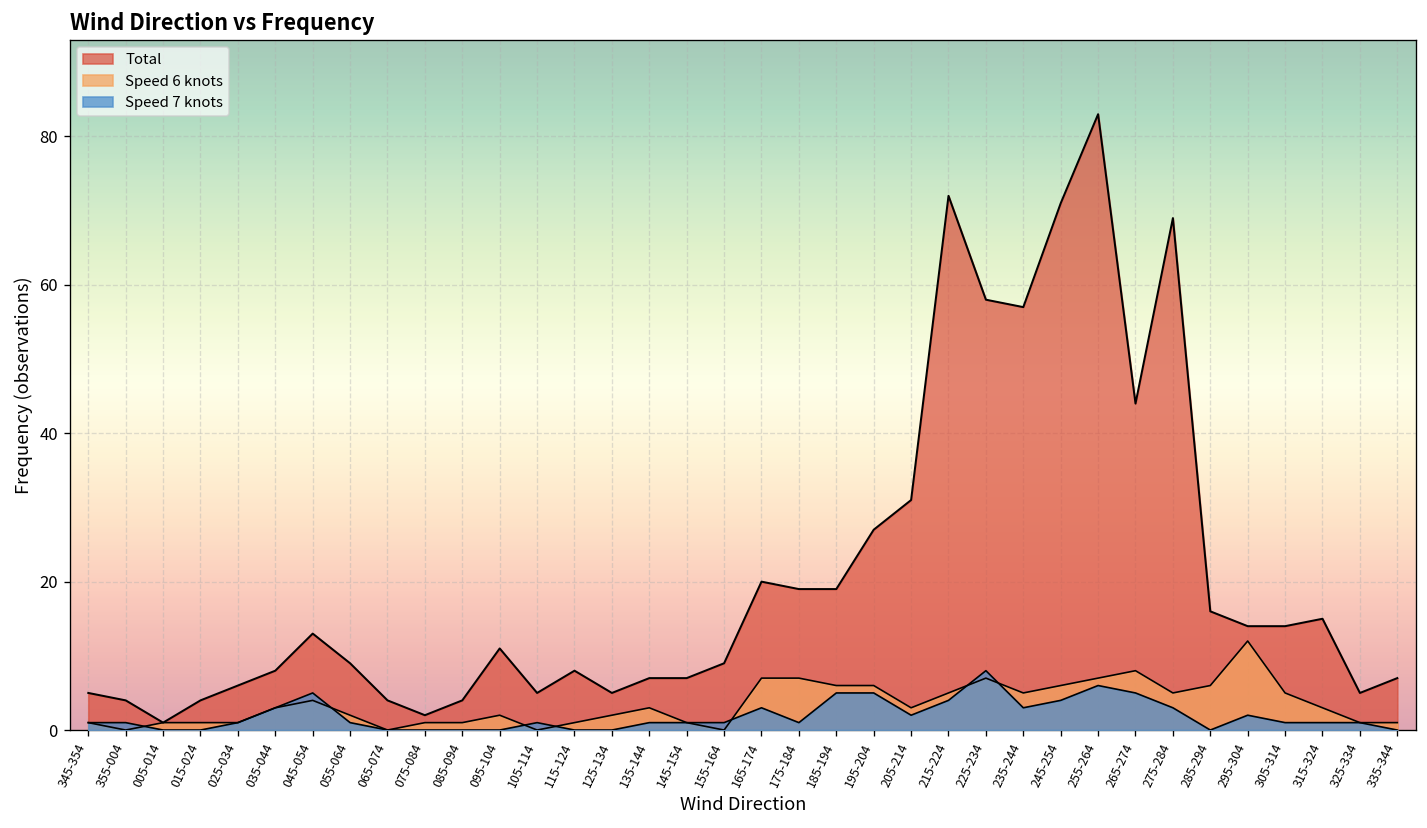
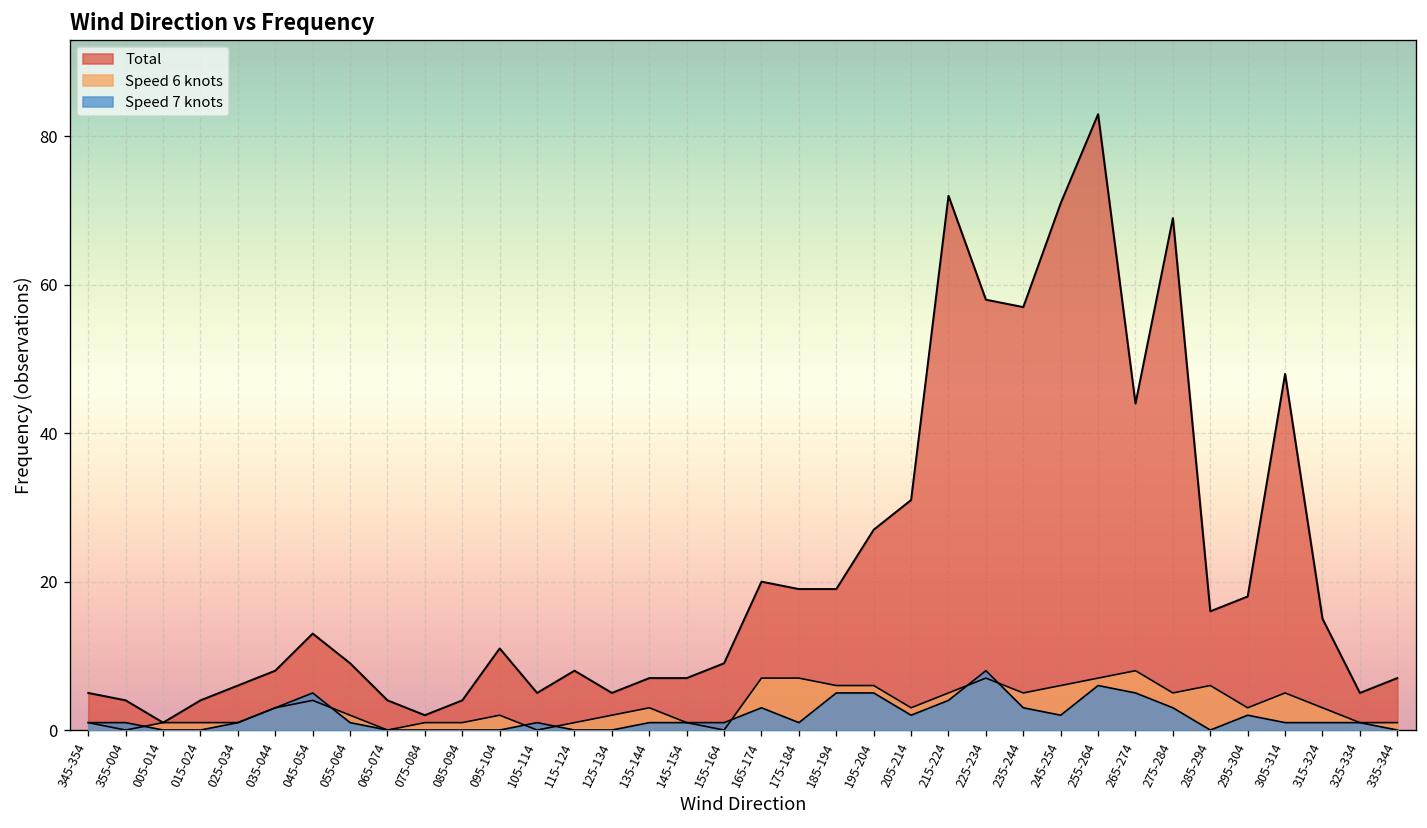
  {
    "Total": {
      "345-354": 5,
      "355-004": 4,
      "015-024": 4,
      "025-034": 6,
      "035-044": 8,
      "045-054": 13,
      "055-064": 9,
      "065-074": 4,
      "075-084": 2,
      "085-094": 4,
      "095-104": 11,
      "105-114": 5,
      "115-124": 8,
      "125-134": 5,
      "135-144": 7,
      "145-154": 7,
      "155-164": 9,
      "165-174": 20,
      "175-184": 19,
      "185-194": 19,
      "195-204": 27,
      "205-214": 31,
      "215-224": 72,
      "225-234": 58,
      "235-244": 57,
      "245-254": 71,
      "255-264": 83,
      "265-274": 44,
      "275-284": 69,
      "285-294": 16,
-     "295-304": 14,
-     "305-314": 14,
+     "295-304": 18,
+     "305-314": 48,
      "315-324": 15,
      "325-334": 5,
      "335-344": 7
    },
    "Speed 6 knots": {
      "355-004": 0,
      "015-024": 1,
      "045-054": 4,
      "055-064": 2,
      "075-084": 1,
      "085-094": 1,
      "095-104": 2,
      "105-114": 0,
      "115-124": 1,
      "125-134": 2,
      "135-144": 3,
      "155-164": 0,
      "165-174": 7,
      "175-184": 7,
      "185-194": 6,
      "195-204": 6,
      "205-214": 3,
      "215-224": 5,
      "225-234": 7,
      "235-244": 5,
      "245-254": 6,
      "255-264": 7,
      "265-274": 8,
      "275-284": 5,
      "285-294": 6,
-     "295-304": 12,
+     "295-304": 3,
      "305-314": 5,
      "315-324": 3,
      "335-344": 1
    },
    "Speed 7 knots": {
      "355-004": 1,
      "005-014": 0,
      "015-024": 0,
      "045-054": 5,
      "055-064": 1,
      "075-084": 0,
      "085-094": 0,
      "095-104": 0,
      "105-114": 1,
      "115-124": 0,
      "125-134": 0,
      "135-144": 1,
      "155-164": 1,
      "165-174": 3,
      "175-184": 1,
      "185-194": 5,
      "195-204": 5,
      "205-214": 2,
      "215-224": 4,
      "225-234": 8,
      "235-244": 3,
-     "245-254": 4,
+     "245-254": 2,
      "255-264": 6,
      "265-274": 5,
      "275-284": 3,
      "285-294": 0,
      "295-304": 2,
      "305-314": 1,
      "315-324": 1,
      "335-344": 0
    }
  }
